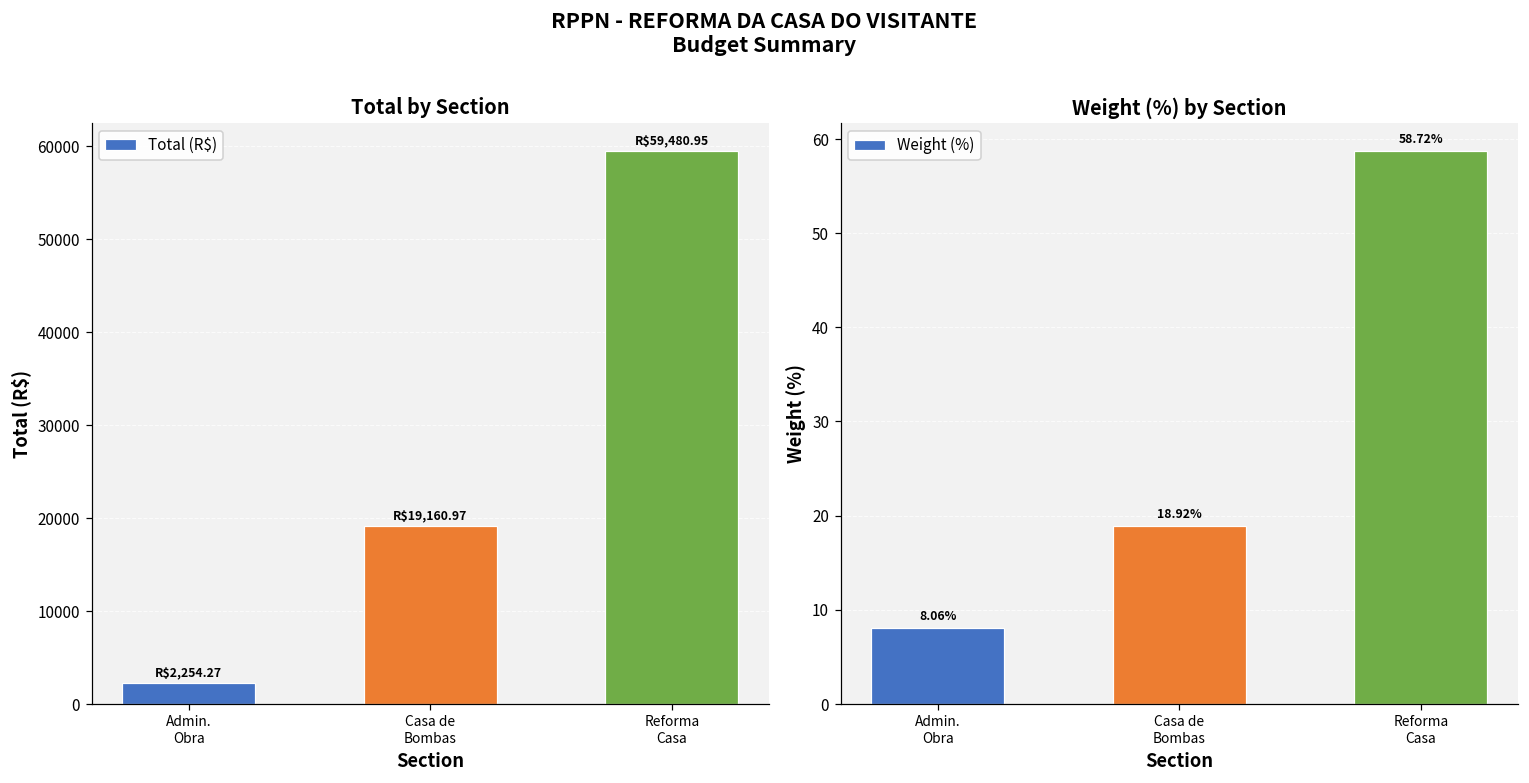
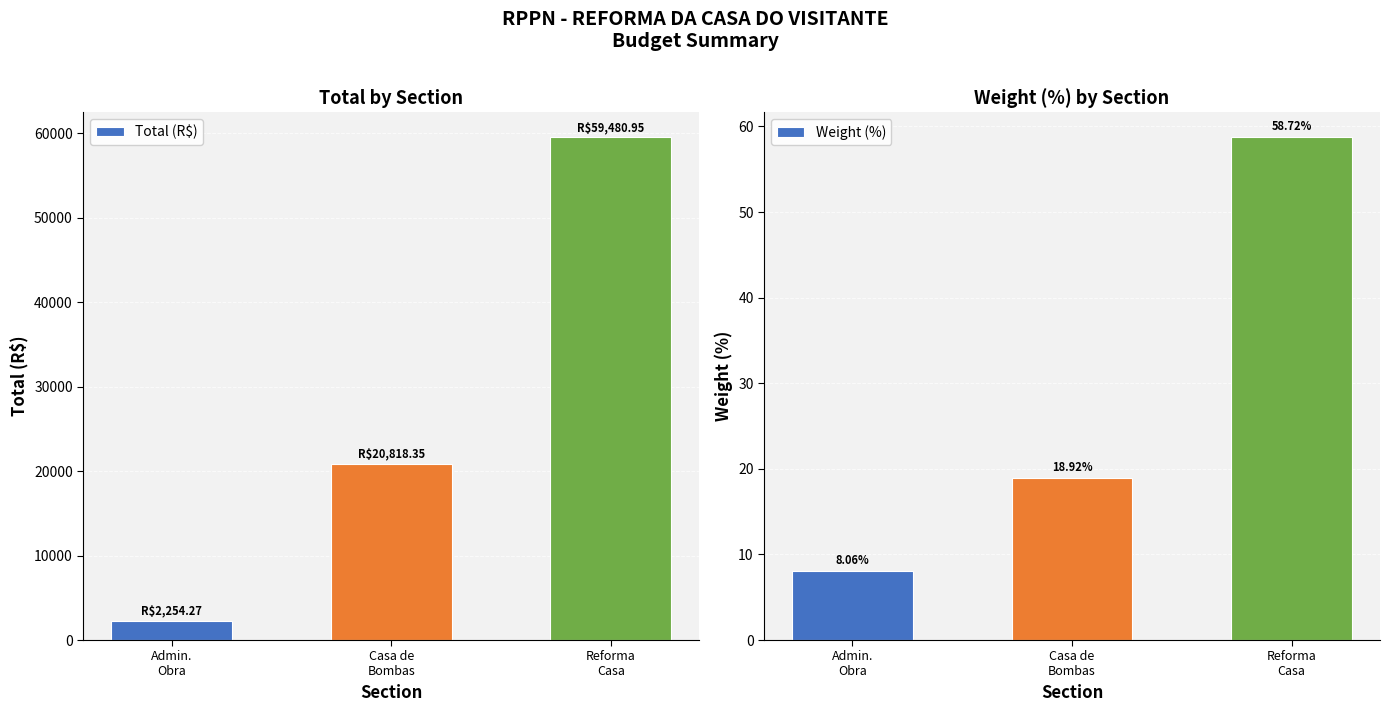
  {
    "Total by Section": {
      "Admin. Obra": "$2,254.27",
-     "Casa de Bombas": "$19,160.97",
+     "Casa de Bombas": "$20,818.35",
      "Reforma Casa": "$59,480.95"
    },
    "Weight (%) by Section": {
      "Admin. Obra": "8.06%",
      "Casa de Bombas": "18.92%",
      "Reforma Casa": "58.72%"
    }
  }
